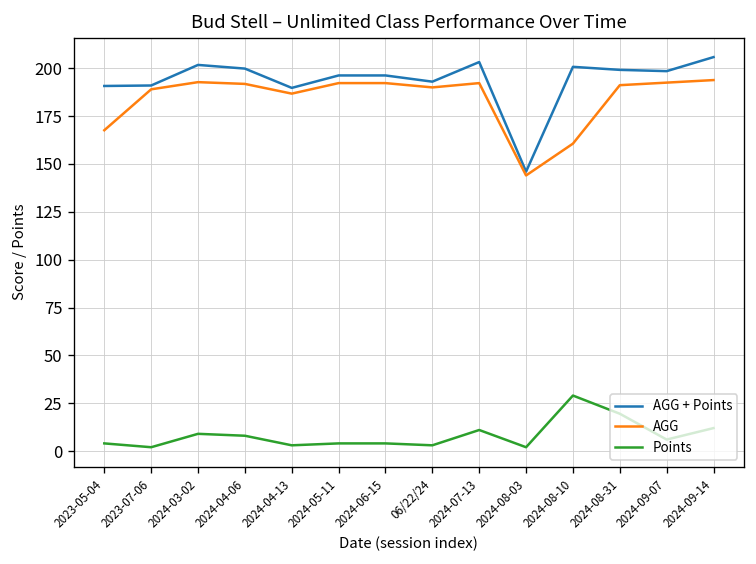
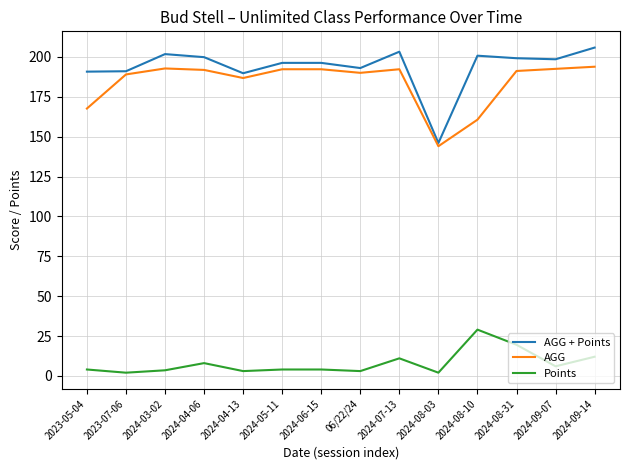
  {
    "AGG + Points": {
      "2023-05-04": 191,
      "2023-07-06": 191,
      "2024-03-02": 202,
      "2024-04-06": 200,
      "2024-04-13": 190,
      "2024-05-11": 196,
      "2024-06-15": 196,
      "06/22/24": 193,
      "2024-07-13": 203,
      "2024-08-03": 146,
      "2024-08-10": 201,
      "2024-08-31": 199,
      "2024-09-07": 199,
      "2024-09-14": 206
    },
    "AGG": {
      "2023-05-04": 168,
      "2023-07-06": 189,
      "2024-03-02": 193,
      "2024-04-06": 192,
      "2024-04-13": 187,
      "2024-05-11": 192,
      "2024-06-15": 192,
      "06/22/24": 190,
      "2024-07-13": 192,
      "2024-08-03": 144,
      "2024-08-10": 161,
      "2024-08-31": 191,
      "2024-09-07": 193,
      "2024-09-14": 194
    },
    "Points": {
      "2023-05-04": 4,
      "2023-07-06": 2,
-     "2024-03-02": 9,
+     "2024-03-02": 4,
      "2024-04-06": 8,
      "2024-04-13": 3,
      "2024-05-11": 4,
      "2024-06-15": 4,
      "06/22/24": 3,
      "2024-07-13": 11,
      "2024-08-03": 2,
      "2024-08-10": 29
    }
  }
